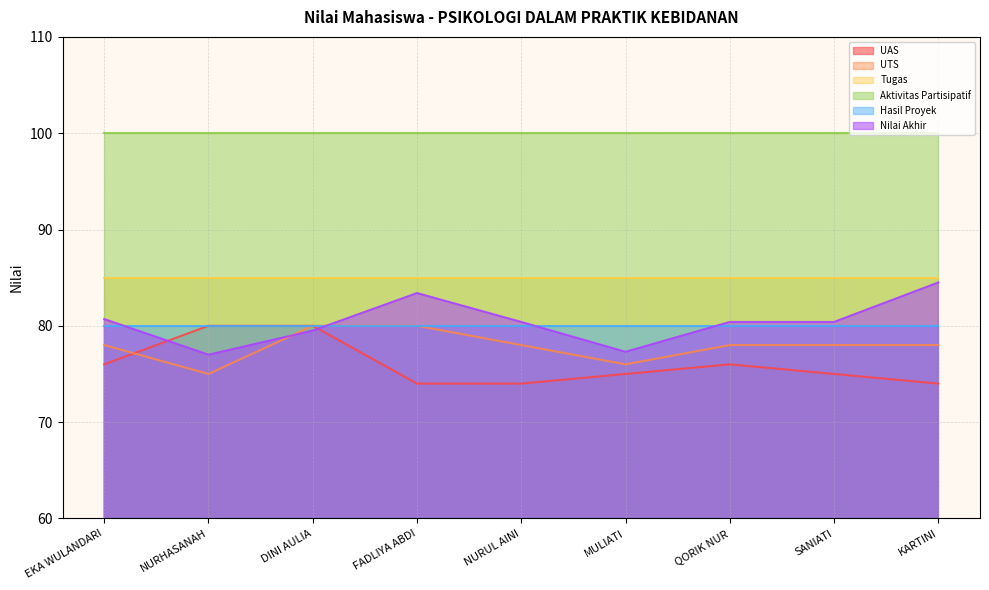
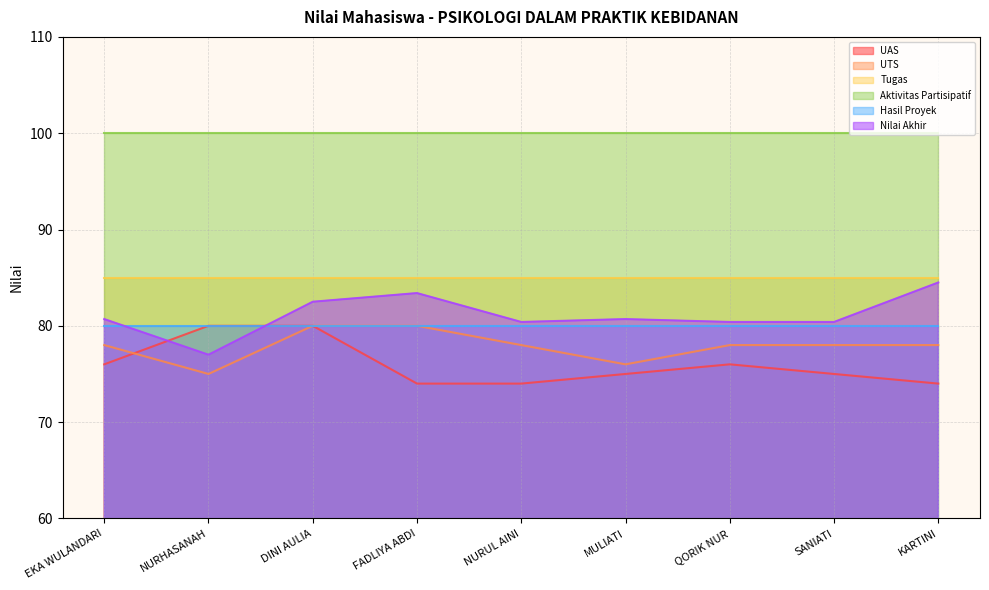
  {
    "UAS": {
      "EKA WULANDARI": 76,
      "FADLIYA ABDI": 74,
      "NURUL AINI": 74,
      "MULIATI": 75,
      "QORIK NUR": 76,
      "SANIATI": 75,
      "KARTINI": 74
    },
    "Aktivitas Partisipatif": {
      "EKA WULANDARI": 100,
      "NURHASANAH": 100,
      "DINI AULIA": 100,
      "FADLIYA ABDI": 100,
      "NURUL AINI": 100,
      "MULIATI": 100,
      "QORIK NUR": 100,
      "SANIATI": 100
    },
    "Hasil Proyek": {
      "EKA WULANDARI": 80,
      "NURUL AINI": 80,
      "MULIATI": 80,
      "QORIK NUR": 80,
      "SANIATI": 80,
      "KARTINI": 80
    },
    "Nilai Akhir": {
      "EKA WULANDARI": 81,
      "NURHASANAH": 77,
-     "DINI AULIA": 80,
+     "DINI AULIA": 83,
      "FADLIYA ABDI": 83,
      "NURUL AINI": 80,
-     "MULIATI": 77,
+     "MULIATI": 81,
      "QORIK NUR": 80,
      "SANIATI": 80,
      "KARTINI": 85
    }
  }
